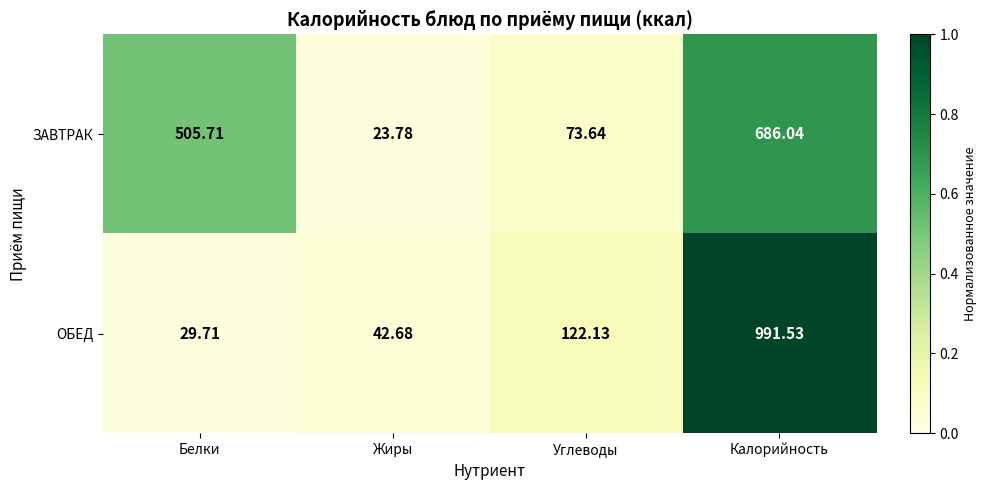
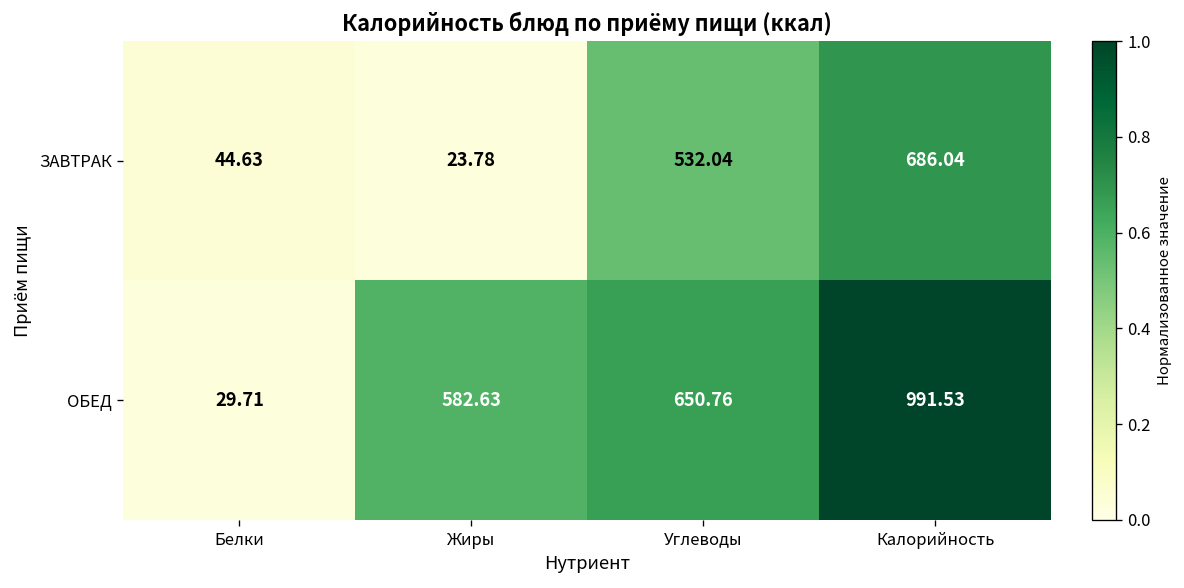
  {
    "ЗАВТРАК": {
-     "Белки": 505.71,
+     "Белки": 44.63,
      "Жиры": 23.78,
-     "Углеводы": 73.64,
+     "Углеводы": 532.04,
      "Калорийность": 686.04
    },
    "ОБЕД": {
      "Белки": 29.71,
-     "Жиры": 42.68,
-     "Углеводы": 122.13,
+     "Жиры": 582.63,
+     "Углеводы": 650.76,
      "Калорийность": 991.53
    }
  }
